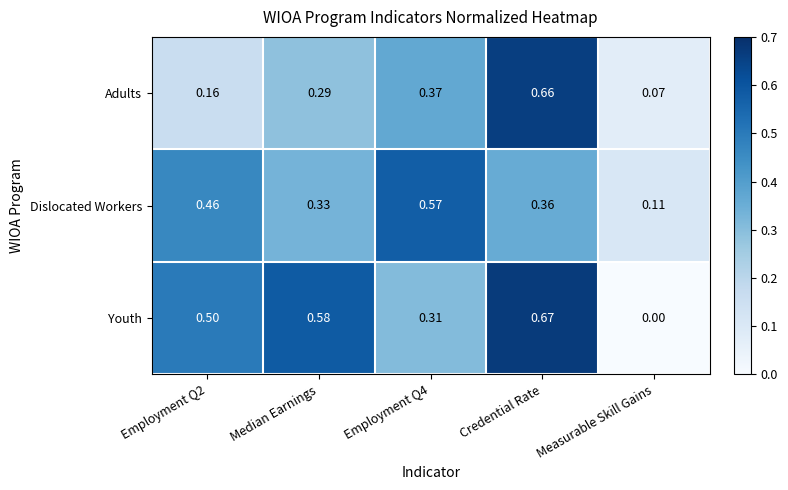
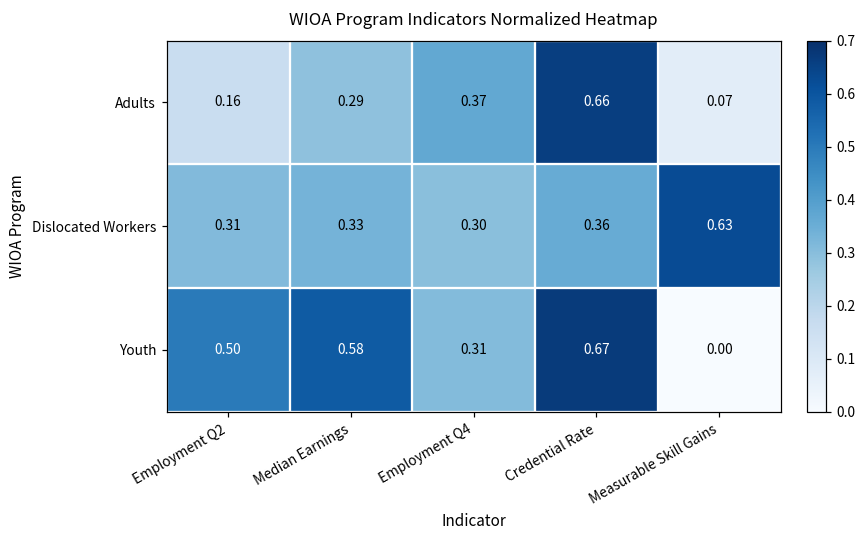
  {
    "Adults": {
      "Employment Q2": 0.16,
      "Median Earnings": 0.29,
      "Employment Q4": 0.37,
      "Credential Rate": 0.66,
      "Measurable Skill Gains": 0.07
    },
    "Dislocated Workers": {
-     "Employment Q2": 0.46,
+     "Employment Q2": 0.31,
      "Median Earnings": 0.33,
-     "Employment Q4": 0.57,
+     "Employment Q4": 0.30,
      "Credential Rate": 0.36,
-     "Measurable Skill Gains": 0.11
+     "Measurable Skill Gains": 0.63
    },
    "Youth": {
      "Employment Q2": 0.50,
      "Median Earnings": 0.58,
      "Employment Q4": 0.31,
      "Credential Rate": 0.67,
      "Measurable Skill Gains": 0.00
    }
  }
